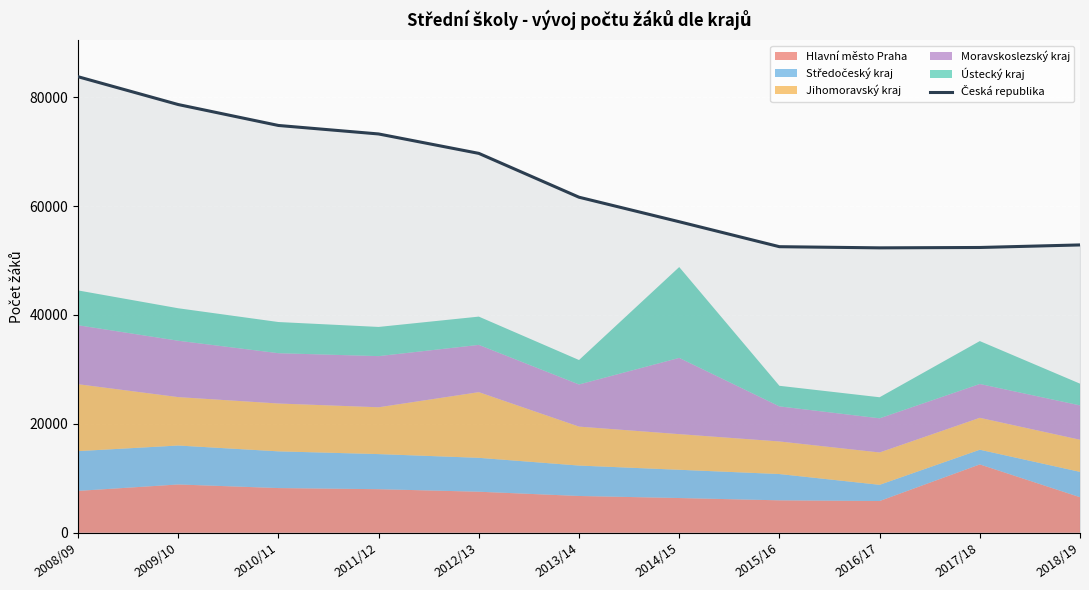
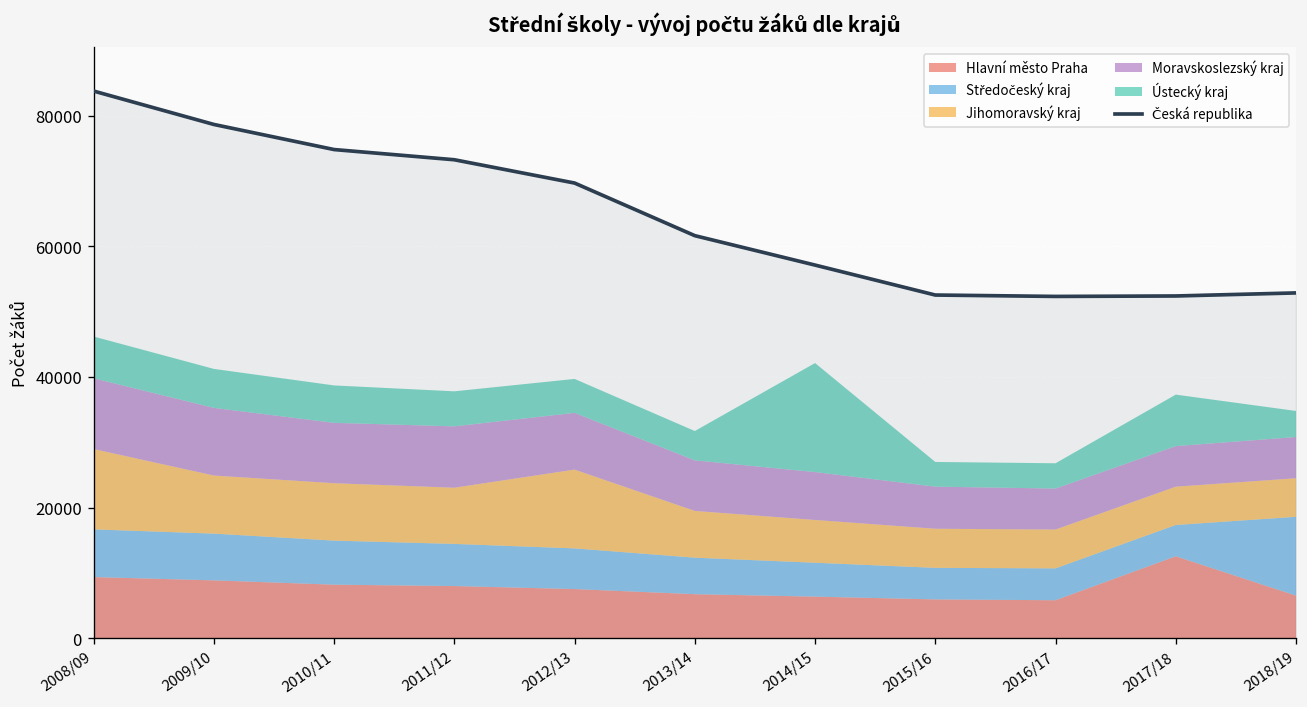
  {
    "Hlavní město Praha": {
-     "2008/09": 8000,
+     "2008/09": 9000,
      "2009/10": 9000,
      "2010/11": 8000,
      "2011/12": 8000,
      "2012/13": 8000,
      "2013/14": 7000,
      "2014/15": 6000,
      "2015/16": 6000,
      "2016/17": 6000,
      "2017/18": 13000,
      "2018/19": 7000
    },
    "Středočeský kraj": {
      "2008/09": 7000,
      "2009/10": 7000,
      "2010/11": 7000,
      "2011/12": 6000,
      "2012/13": 6000,
      "2013/14": 6000,
      "2014/15": 5000,
      "2015/16": 5000,
-     "2016/17": 3000,
-     "2017/18": 3000,
-     "2018/19": 5000
+     "2016/17": 5000,
+     "2017/18": 5000,
+     "2018/19": 12000
    },
    "Jihomoravský kraj": {
      "2008/09": 12000,
      "2009/10": 9000,
      "2010/11": 9000,
      "2011/12": 9000,
      "2012/13": 12000,
      "2013/14": 7000,
      "2014/15": 7000,
      "2015/16": 6000,
      "2016/17": 6000,
      "2017/18": 6000,
      "2018/19": 6000
    },
    "Moravskoslezský kraj": {
      "2008/09": 11000,
      "2009/10": 10000,
      "2010/11": 9000,
      "2011/12": 9000,
      "2012/13": 9000,
      "2013/14": 8000,
-     "2014/15": 14000,
+     "2014/15": 7000,
      "2015/16": 6000,
      "2016/17": 6000,
      "2017/18": 6000,
      "2018/19": 6000
    },
    "Ústecký kraj": {
      "2008/09": 6000,
      "2009/10": 6000,
      "2010/11": 6000,
      "2011/12": 5000,
      "2012/13": 5000,
      "2013/14": 4000,
      "2014/15": 17000,
      "2015/16": 4000,
      "2016/17": 4000,
      "2017/18": 8000,
      "2018/19": 4000
    },
    "Česká republika": {
      "2008/09": 84000,
      "2009/10": 79000,
      "2010/11": 75000,
      "2011/12": 73000,
      "2012/13": 70000,
      "2013/14": 62000,
      "2014/15": 57000,
      "2015/16": 53000,
      "2016/17": 52000,
      "2017/18": 52000,
      "2018/19": 53000
    }
  }
